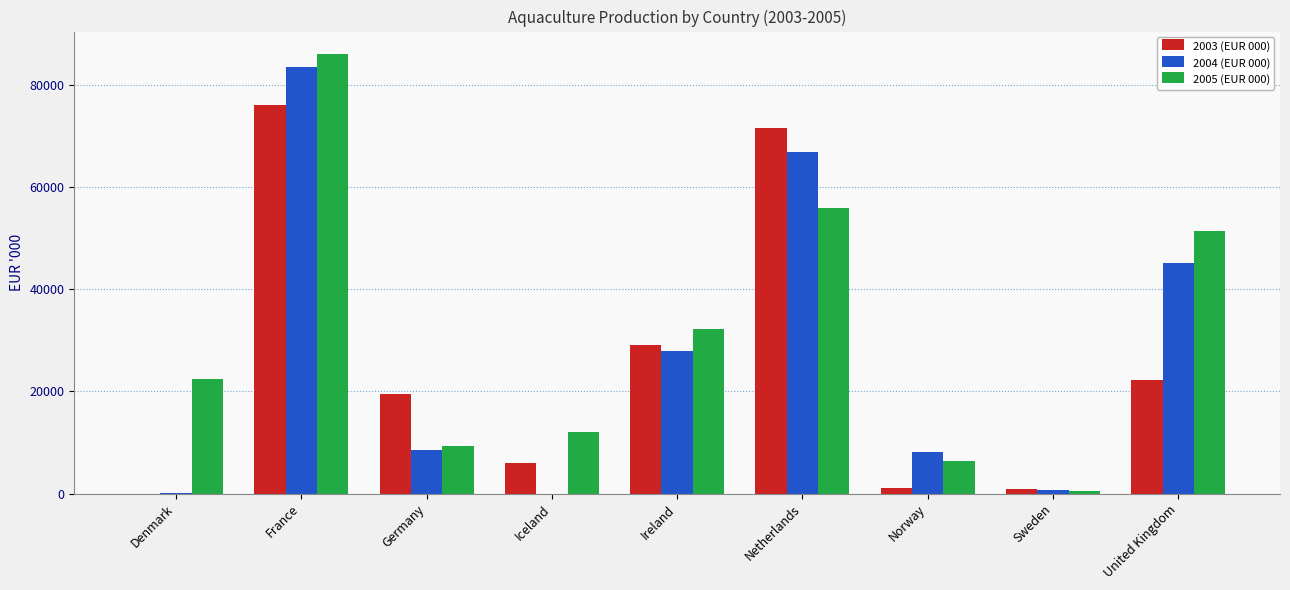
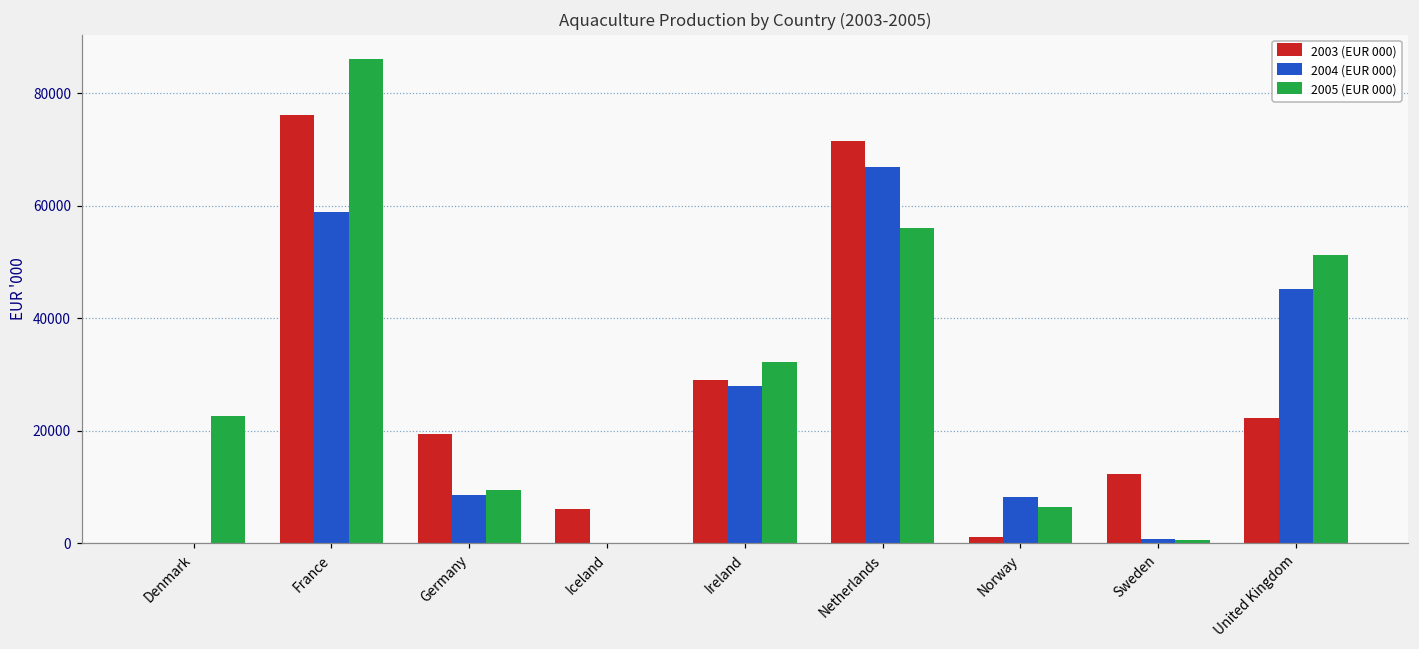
  {
    "2003 (EUR 000)": {
      "France": 76000,
      "Germany": 19000,
      "Iceland": 6000,
      "Ireland": 29000,
      "Netherlands": 72000,
      "Norway": 1000,
-     "Sweden": 1000,
+     "Sweden": 12000,
      "United Kingdom": 22000
    },
    "2004 (EUR 000)": {
-     "France": 84000,
+     "France": 59000,
      "Germany": 9000,
      "Ireland": 28000,
      "Netherlands": 67000,
      "Norway": 8000,
      "Sweden": 1000,
      "United Kingdom": 45000
    },
    "2005 (EUR 000)": {
      "Denmark": 23000,
      "France": 86000,
      "Germany": 9000,
-     "Iceland": 12000,
+     "Iceland": 0,
      "Ireland": 32000,
      "Netherlands": 56000,
      "Norway": 6000,
      "United Kingdom": 51000
    }
  }
